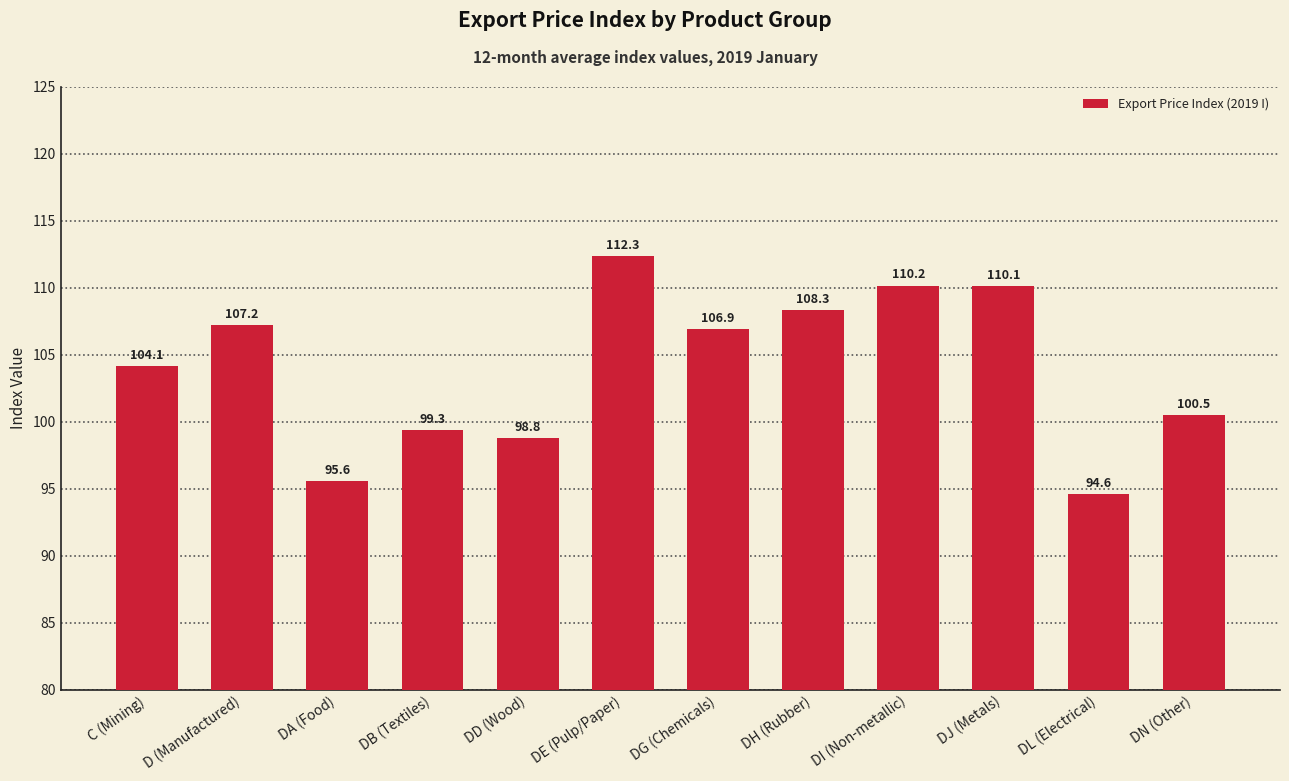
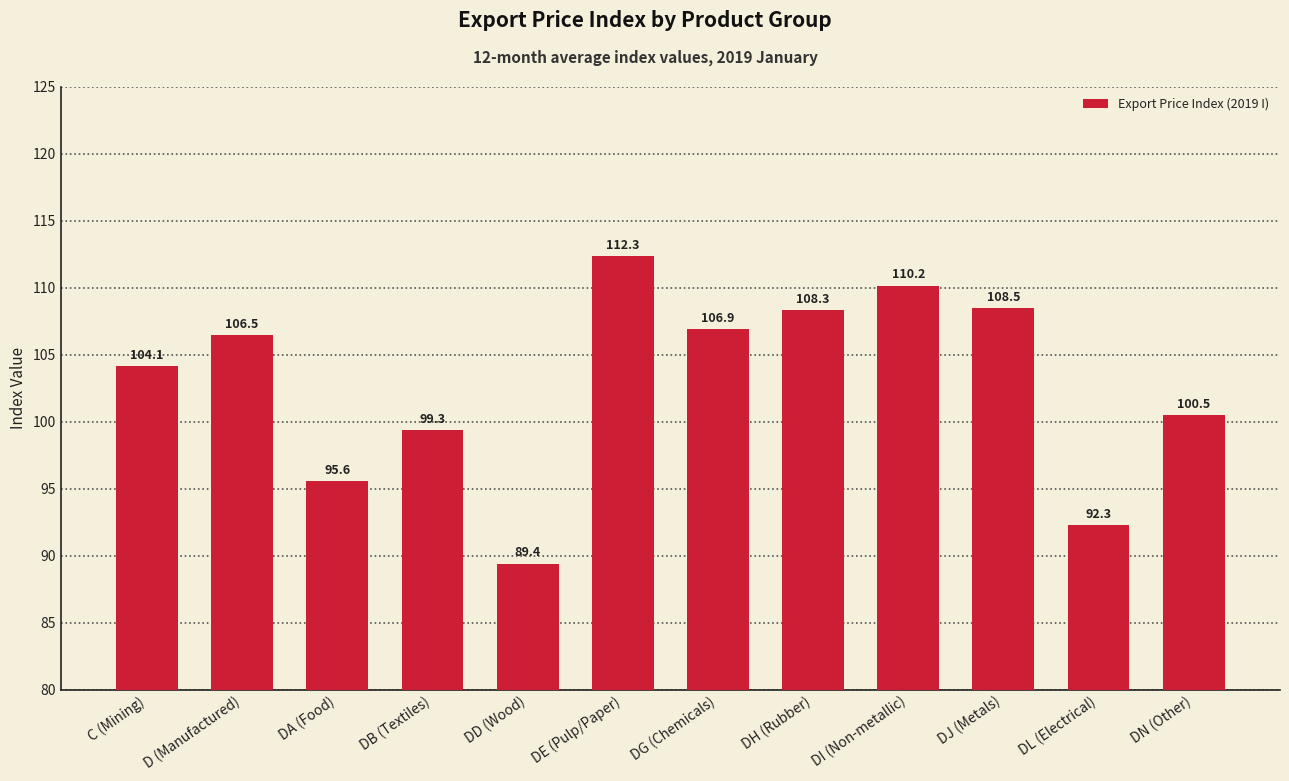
  {
    "C (Mining)": 104.1,
-   "D (Manufactured)": 107.2,
+   "D (Manufactured)": 106.5,
    "DA (Food)": 95.6,
    "DB (Textiles)": 99.3,
-   "DD (Wood)": 98.8,
+   "DD (Wood)": 89.4,
    "DE (Pulp/Paper)": 112.3,
    "DG (Chemicals)": 106.9,
    "DH (Rubber)": 108.3,
    "DI (Non-metallic)": 110.2,
-   "DJ (Metals)": 110.1,
-   "DL (Electrical)": 94.6,
+   "DJ (Metals)": 108.5,
+   "DL (Electrical)": 92.3,
    "DN (Other)": 100.5
  }
